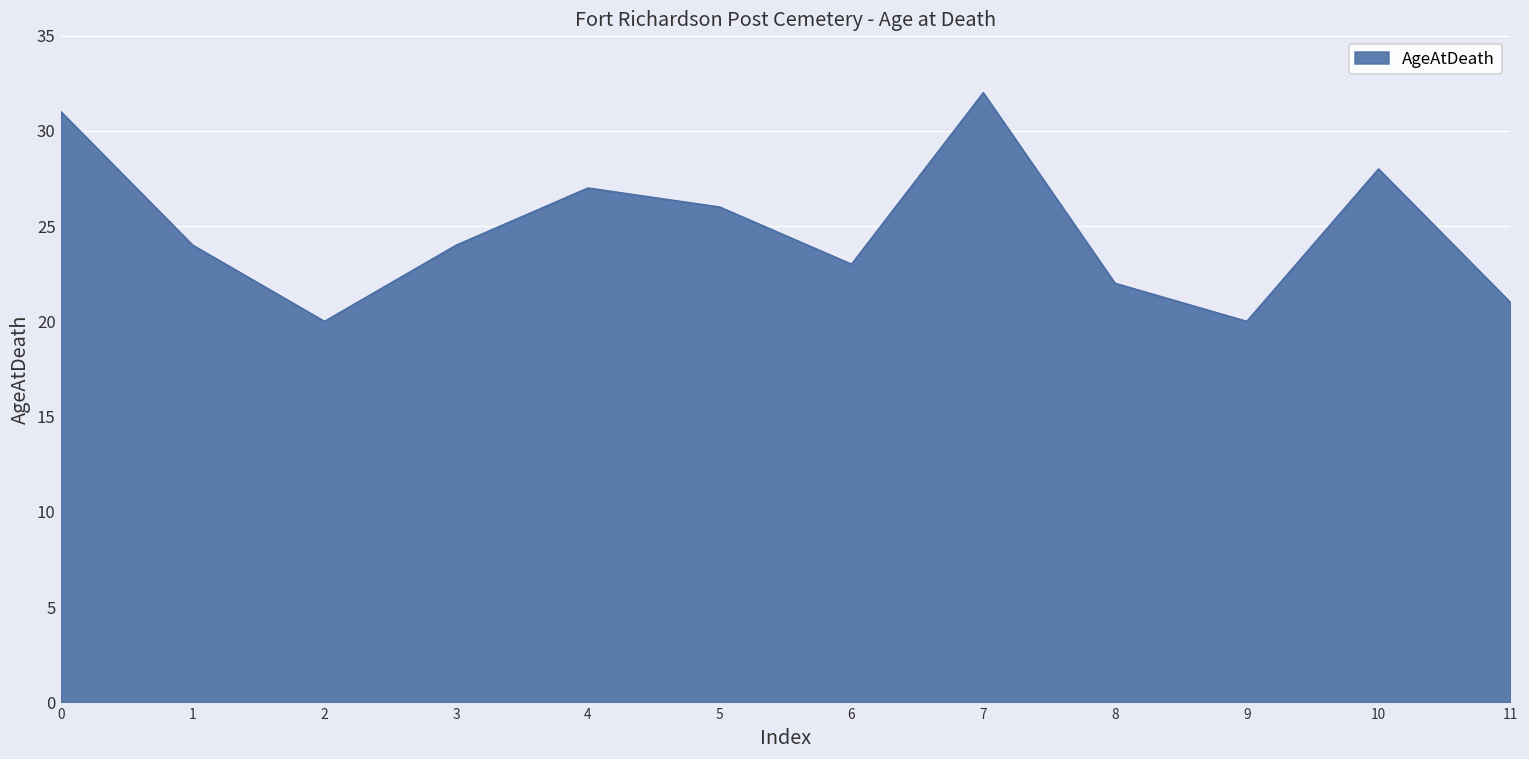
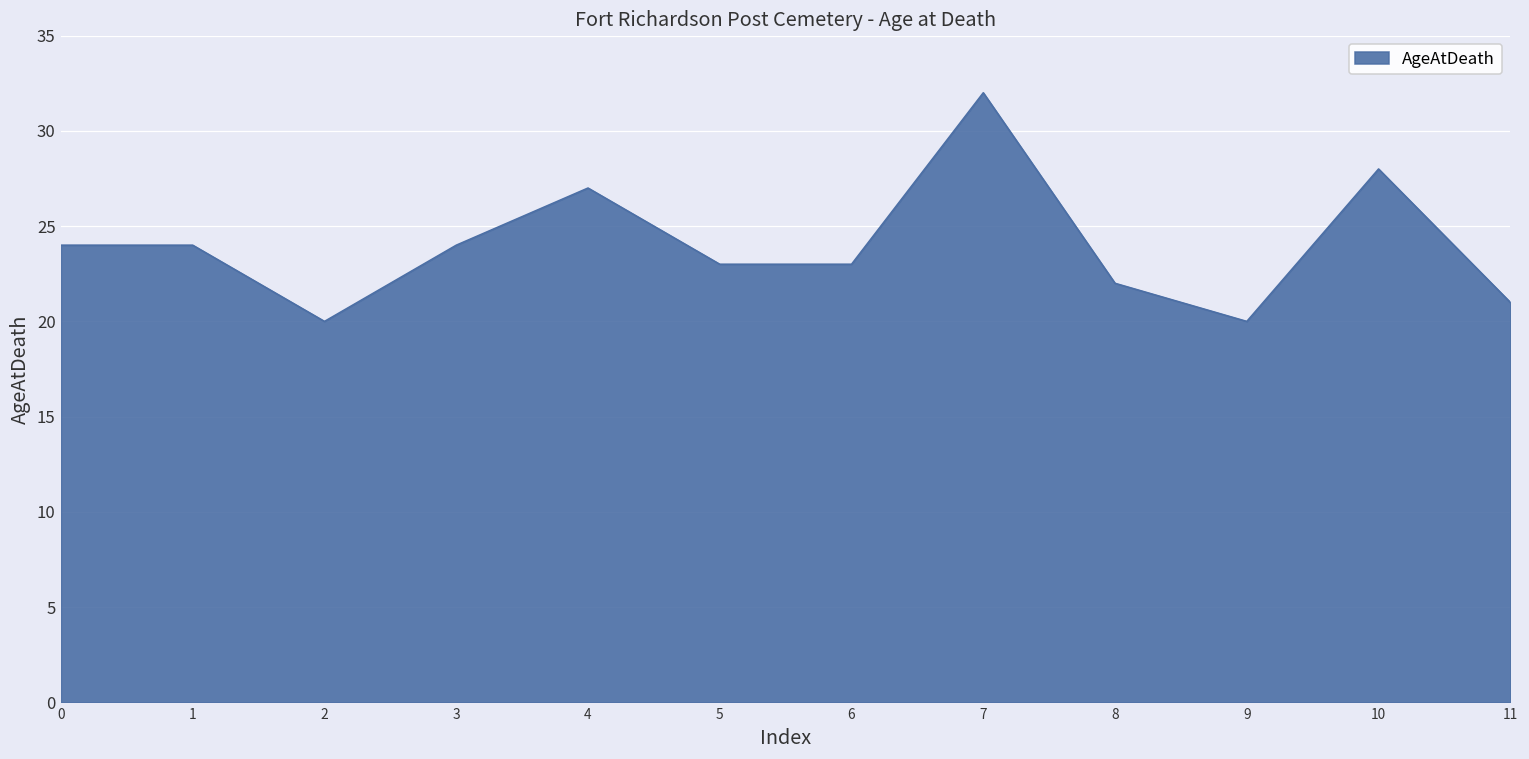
  {
-   "0": 31,
+   "0": 24,
    "1": 24,
    "2": 20,
    "3": 24,
    "4": 27,
-   "5": 26,
+   "5": 23,
    "6": 23,
    "7": 32,
    "8": 22,
    "9": 20,
    "10": 28,
    "11": 21
  }
